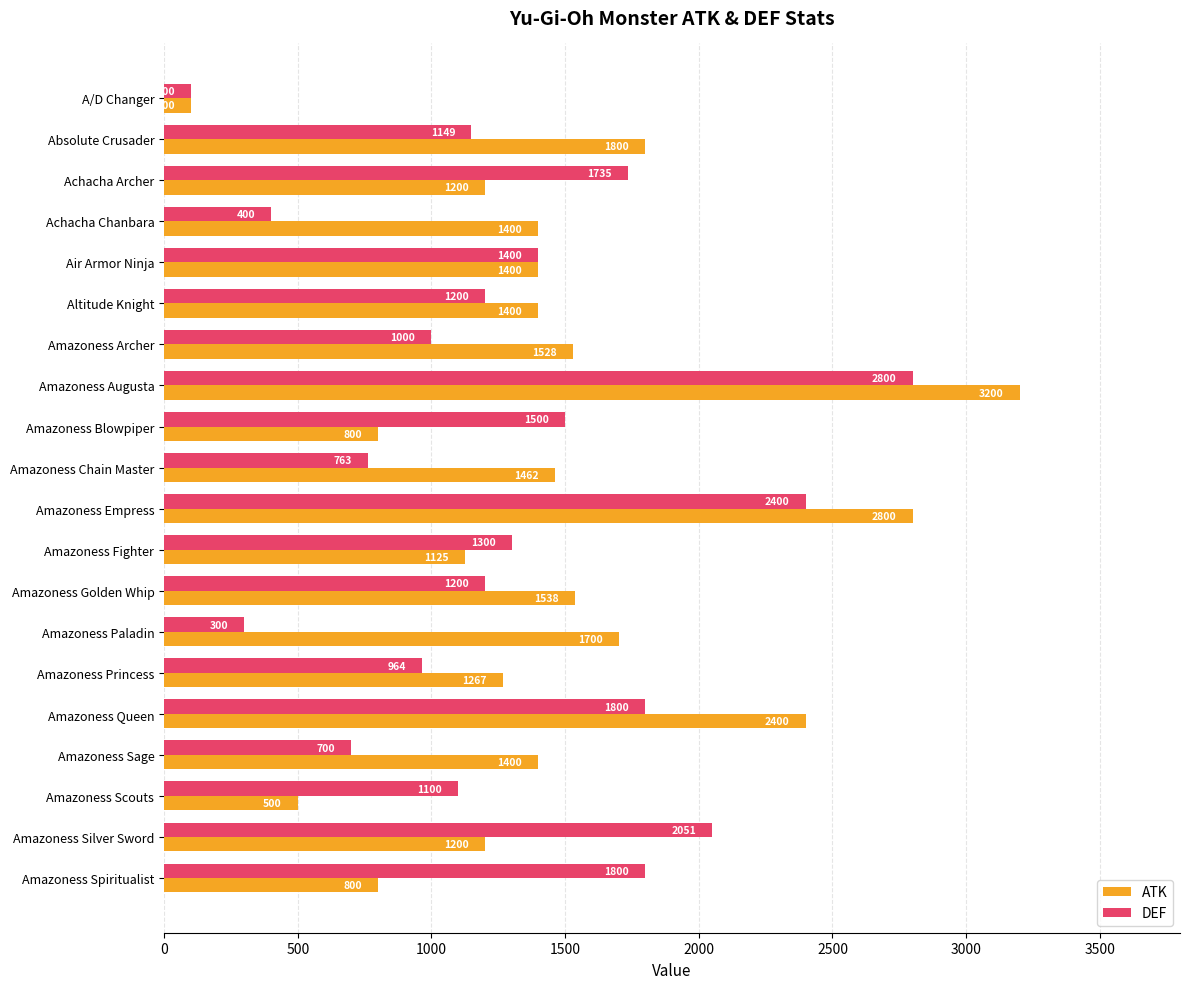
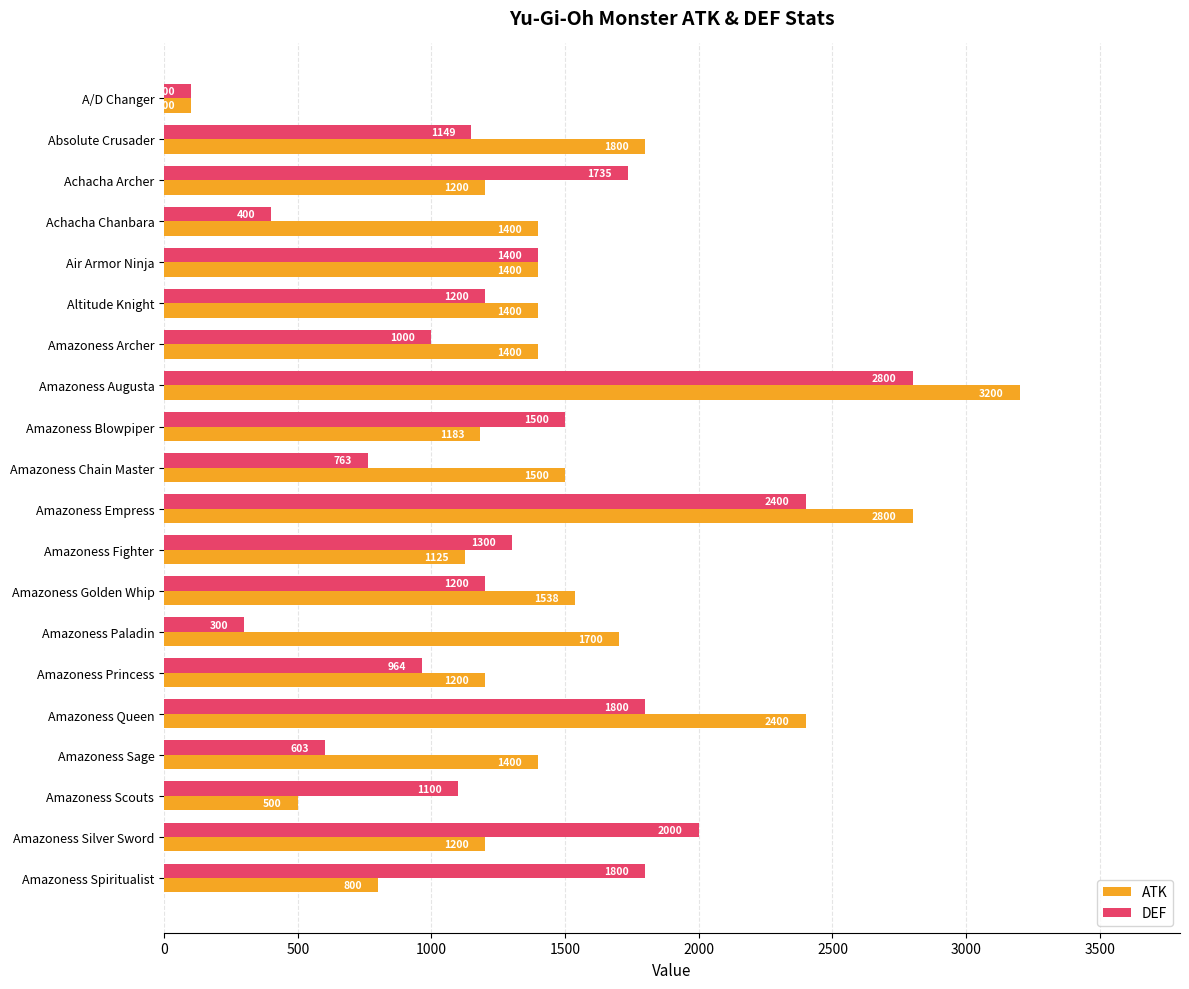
  {
    "ATK": {
      "A/D Changer": 100,
      "Absolute Crusader": 1800,
      "Achacha Archer": 1200,
      "Achacha Chanbara": 1400,
      "Air Armor Ninja": 1400,
      "Altitude Knight": 1400,
-     "Amazoness Archer": 1528,
+     "Amazoness Archer": 1400,
      "Amazoness Augusta": 3200,
-     "Amazoness Blowpiper": 800,
-     "Amazoness Chain Master": 1462,
+     "Amazoness Blowpiper": 1183,
+     "Amazoness Chain Master": 1500,
      "Amazoness Empress": 2800,
      "Amazoness Fighter": 1125,
      "Amazoness Golden Whip": 1538,
      "Amazoness Paladin": 1700,
-     "Amazoness Princess": 1267,
+     "Amazoness Princess": 1200,
      "Amazoness Queen": 2400,
      "Amazoness Sage": 1400,
      "Amazoness Scouts": 500,
      "Amazoness Silver Sword": 1200,
      "Amazoness Spiritualist": 800
    },
    "DEF": {
      "A/D Changer": 100,
      "Absolute Crusader": 1149,
      "Achacha Archer": 1735,
      "Achacha Chanbara": 400,
      "Air Armor Ninja": 1400,
      "Altitude Knight": 1200,
      "Amazoness Archer": 1000,
      "Amazoness Augusta": 2800,
      "Amazoness Blowpiper": 1500,
      "Amazoness Chain Master": 763,
      "Amazoness Empress": 2400,
      "Amazoness Fighter": 1300,
      "Amazoness Golden Whip": 1200,
      "Amazoness Paladin": 300,
      "Amazoness Princess": 964,
      "Amazoness Queen": 1800,
-     "Amazoness Sage": 700,
+     "Amazoness Sage": 603,
      "Amazoness Scouts": 1100,
-     "Amazoness Silver Sword": 2051,
+     "Amazoness Silver Sword": 2000,
      "Amazoness Spiritualist": 1800
    }
  }
